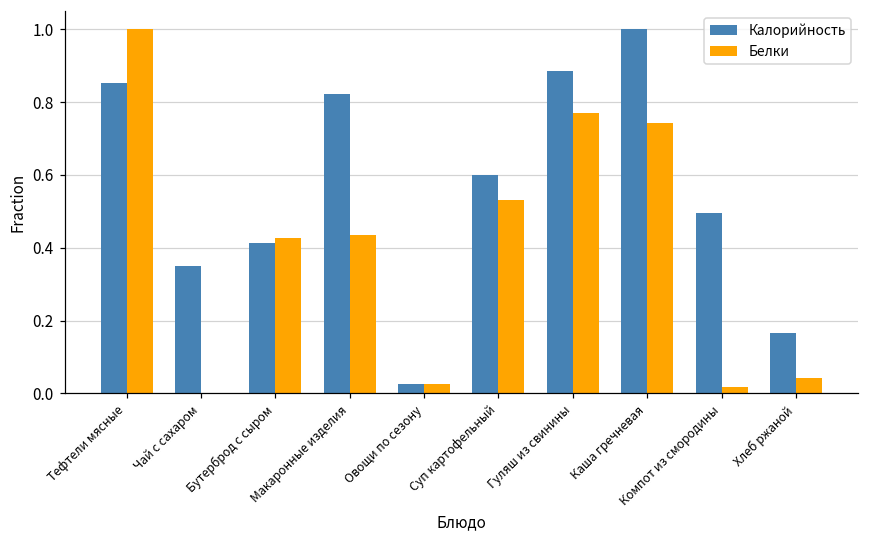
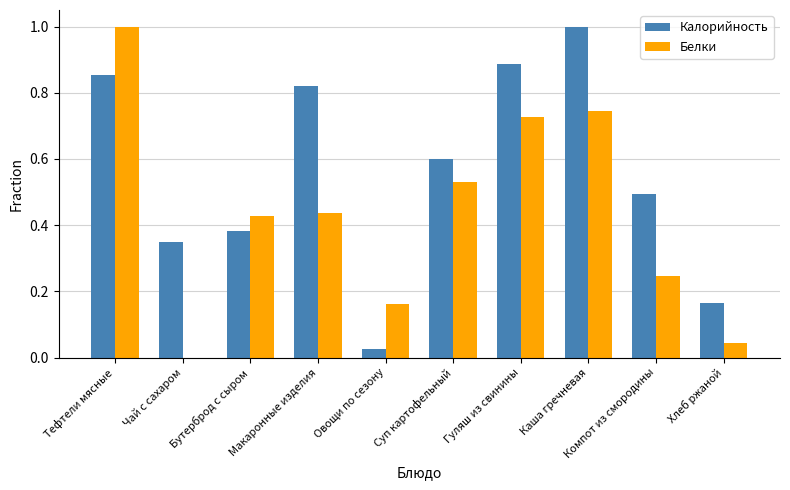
  {
    "Калорийность": {
      "Тефтели мясные": 0.85,
      "Чай с сахаром": 0.35,
-     "Бутерброд с сыром": 0.41,
+     "Бутерброд с сыром": 0.38,
      "Макаронные изделия": 0.82,
      "Овощи по сезону": 0.03,
      "Суп картофельный": 0.60,
      "Гуляш из свинины": 0.89,
      "Каша гречневая": 1.00,
      "Компот из смородины": 0.49,
      "Хлеб ржаной": 0.16
    },
    "Белки": {
      "Тефтели мясные": 1.00,
      "Чай с сахаром": 0.00,
      "Бутерброд с сыром": 0.43,
      "Макаронные изделия": 0.44,
-     "Овощи по сезону": 0.03,
+     "Овощи по сезону": 0.16,
      "Суп картофельный": 0.53,
-     "Гуляш из свинины": 0.77,
+     "Гуляш из свинины": 0.73,
      "Каша гречневая": 0.74,
-     "Компот из смородины": 0.02,
+     "Компот из смородины": 0.25,
      "Хлеб ржаной": 0.04
    }
  }
